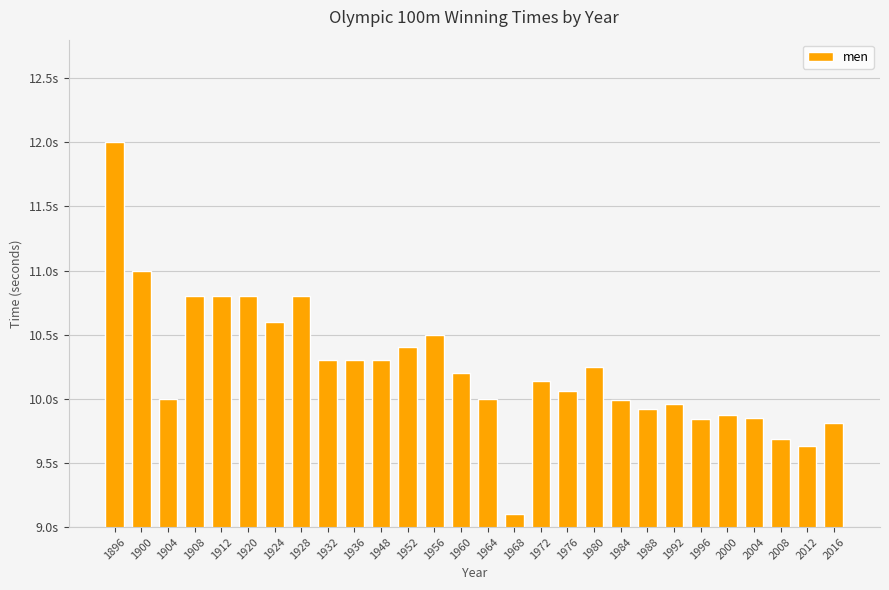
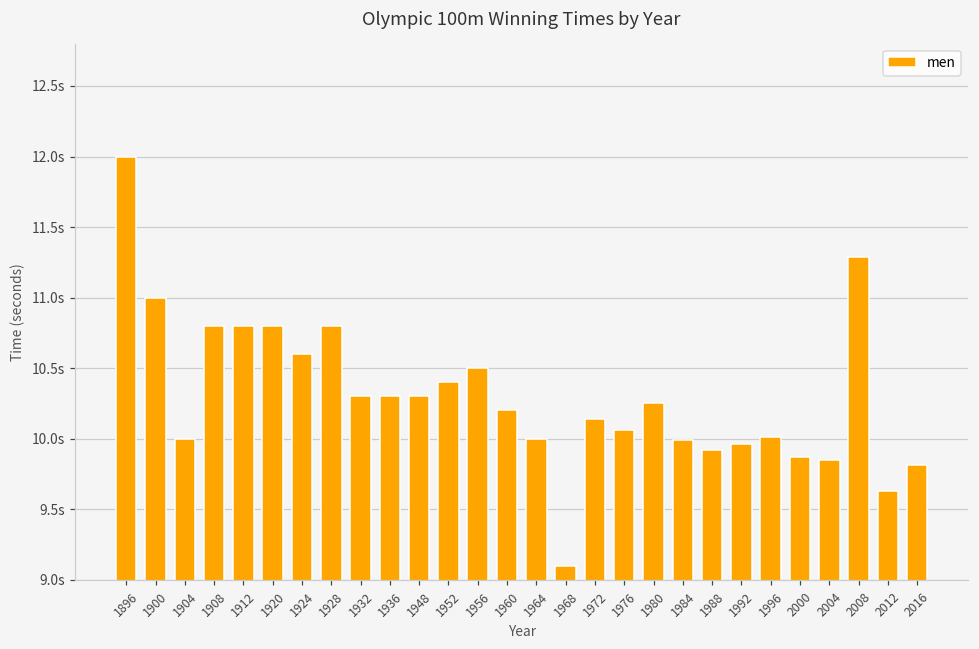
  {
    "1896": "12.00s",
    "1900": "11.00s",
    "1904": "10.00s",
    "1908": "10.80s",
    "1912": "10.80s",
    "1920": "10.80s",
    "1924": "10.60s",
    "1928": "10.80s",
    "1932": "10.30s",
    "1936": "10.30s",
    "1948": "10.30s",
    "1952": "10.40s",
    "1956": "10.50s",
    "1960": "10.20s",
    "1964": "10.00s",
    "1968": "9.10s",
    "1972": "10.14s",
    "1976": "10.06s",
    "1980": "10.25s",
    "1984": "9.99s",
    "1988": "9.92s",
    "1992": "9.96s",
-   "1996": "9.84s",
+   "1996": "10.01s",
    "2000": "9.87s",
    "2004": "9.85s",
-   "2008": "9.69s",
+   "2008": "11.29s",
    "2012": "9.63s",
    "2016": "9.81s"
  }
